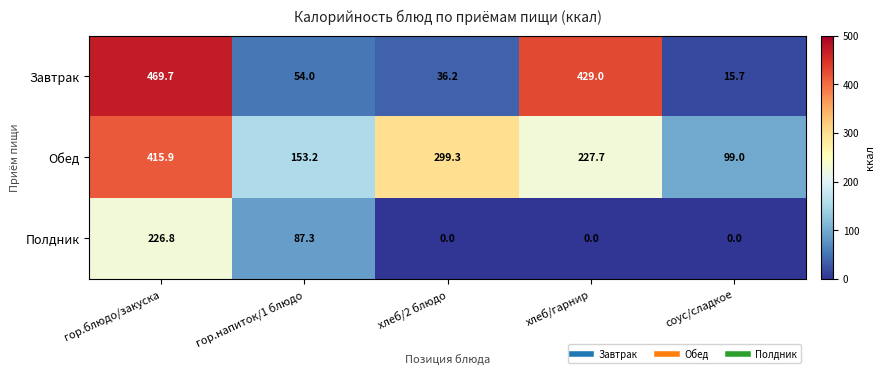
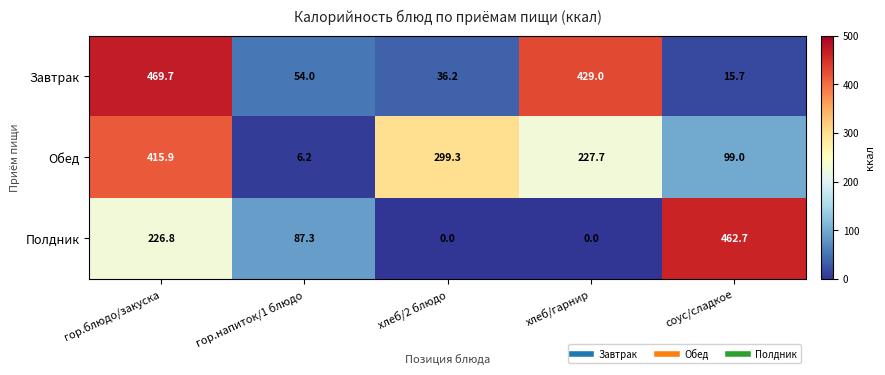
  {
    "Завтрак": {
      "гор.блюдо/закуска": 469.7,
      "гор.напиток/1 блюдо": 54.0,
      "хлеб/2 блюдо": 36.2,
      "хлеб/гарнир": 429.0,
      "соус/сладкое": 15.7
    },
    "Обед": {
      "гор.блюдо/закуска": 415.9,
-     "гор.напиток/1 блюдо": 153.2,
+     "гор.напиток/1 блюдо": 6.2,
      "хлеб/2 блюдо": 299.3,
      "хлеб/гарнир": 227.7,
      "соус/сладкое": 99.0
    },
    "Полдник": {
      "гор.блюдо/закуска": 226.8,
      "гор.напиток/1 блюдо": 87.3,
      "хлеб/2 блюдо": 0.0,
      "хлеб/гарнир": 0.0,
-     "соус/сладкое": 0.0
+     "соус/сладкое": 462.7
    }
  }
